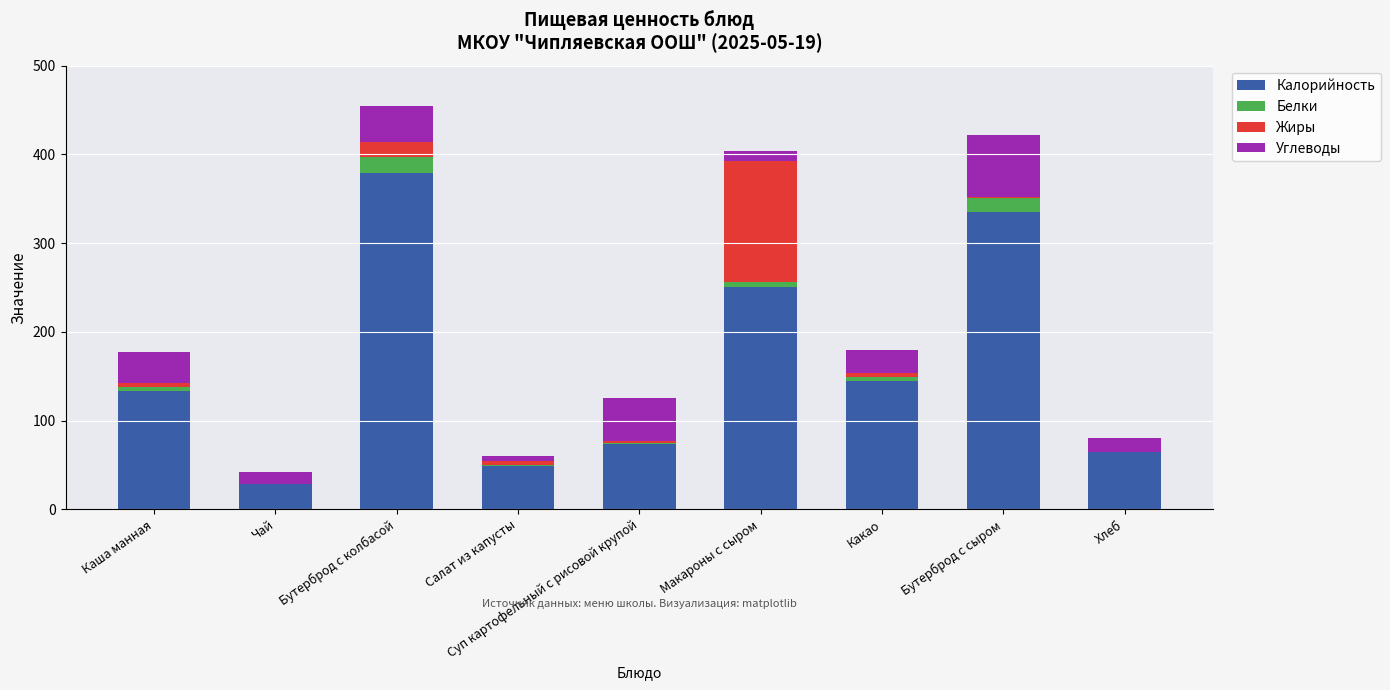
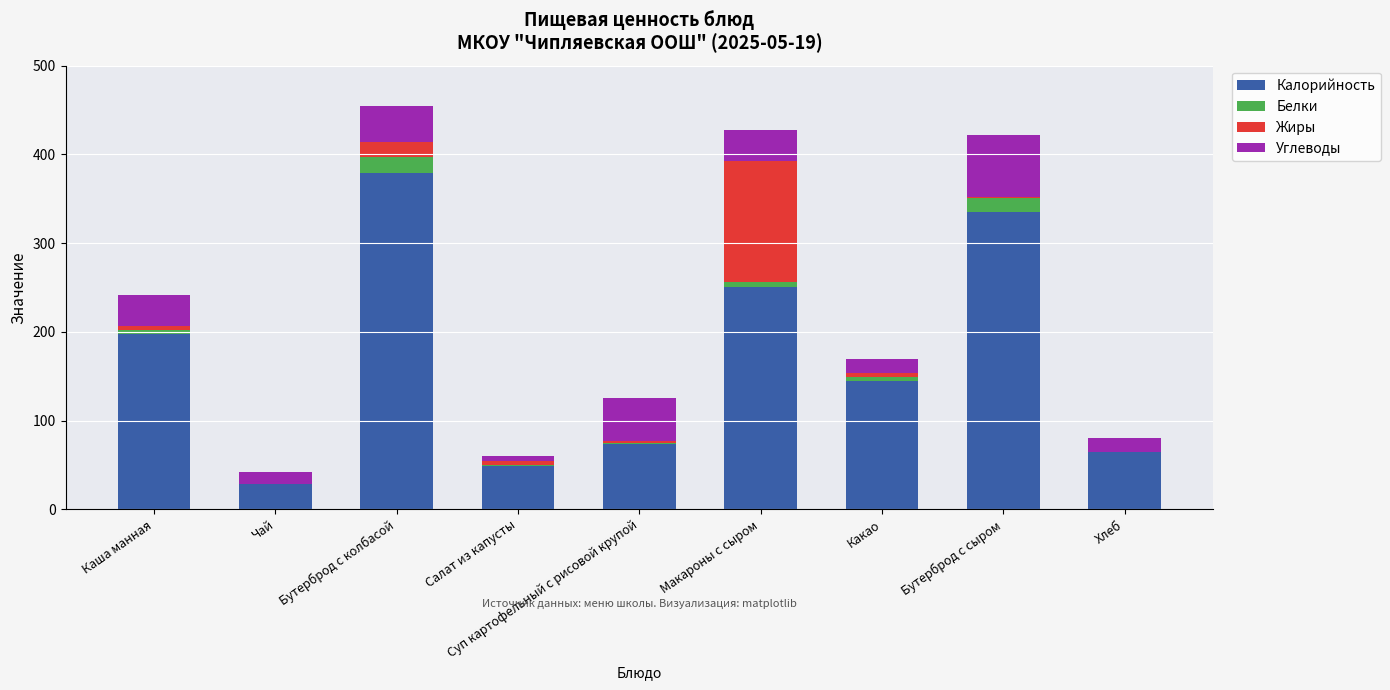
  {
    "Калорийность": {
-     "Каша манная": 130,
+     "Каша манная": 200,
      "Чай": 30,
      "Бутерброд с колбасой": 380,
      "Салат из капусты": 50,
      "Суп картофельный с рисовой крупой": 70,
      "Макароны с сыром": 250,
      "Какао": 150,
      "Бутерброд с сыром": 340,
      "Хлеб": 60
    },
    "Белки": {
      "Каша манная": 10,
      "Чай": 0,
      "Бутерброд с колбасой": 20,
      "Макароны с сыром": 10,
      "Какао": 0,
      "Бутерброд с сыром": 20
    },
    "Жиры": {
      "Каша манная": 0,
      "Чай": 0,
      "Бутерброд с колбасой": 20,
      "Салат из капусты": 0,
      "Макароны с сыром": 140,
      "Какао": 0,
      "Хлеб": 0
    },
    "Углеводы": {
      "Каша манная": 40,
      "Чай": 10,
      "Бутерброд с колбасой": 40,
      "Салат из капусты": 10,
      "Суп картофельный с рисовой крупой": 50,
-     "Макароны с сыром": 10,
-     "Какао": 30,
+     "Макароны с сыром": 40,
+     "Какао": 20,
      "Бутерброд с сыром": 70,
      "Хлеб": 20
    }
  }
